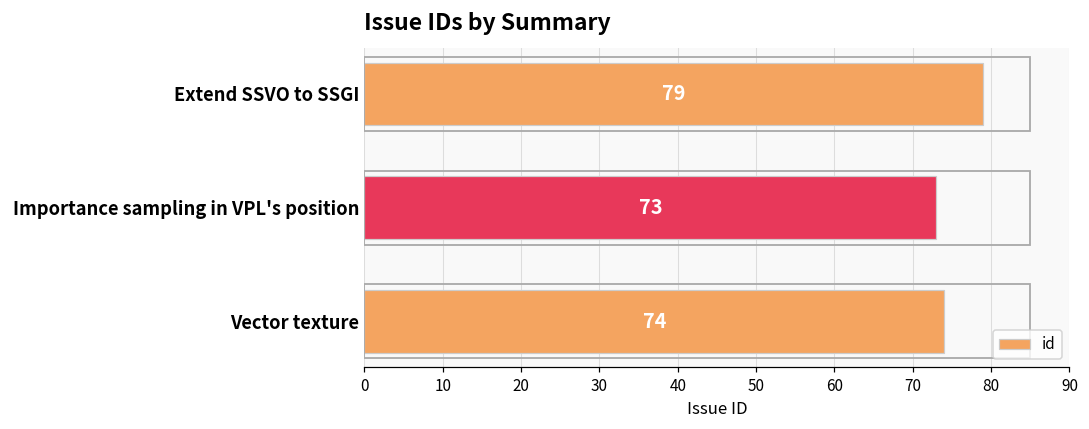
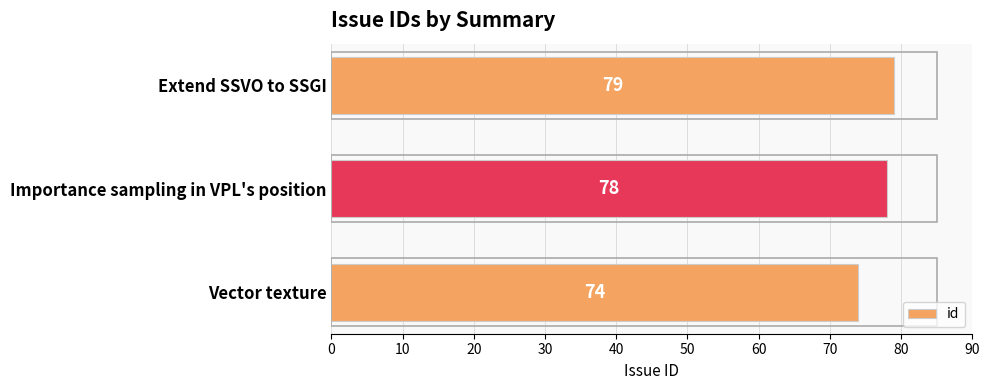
  {
    "Extend SSVO to SSGI": 79,
-   "Importance sampling in VPL's position": 73,
+   "Importance sampling in VPL's position": 78,
    "Vector texture": 74
  }
